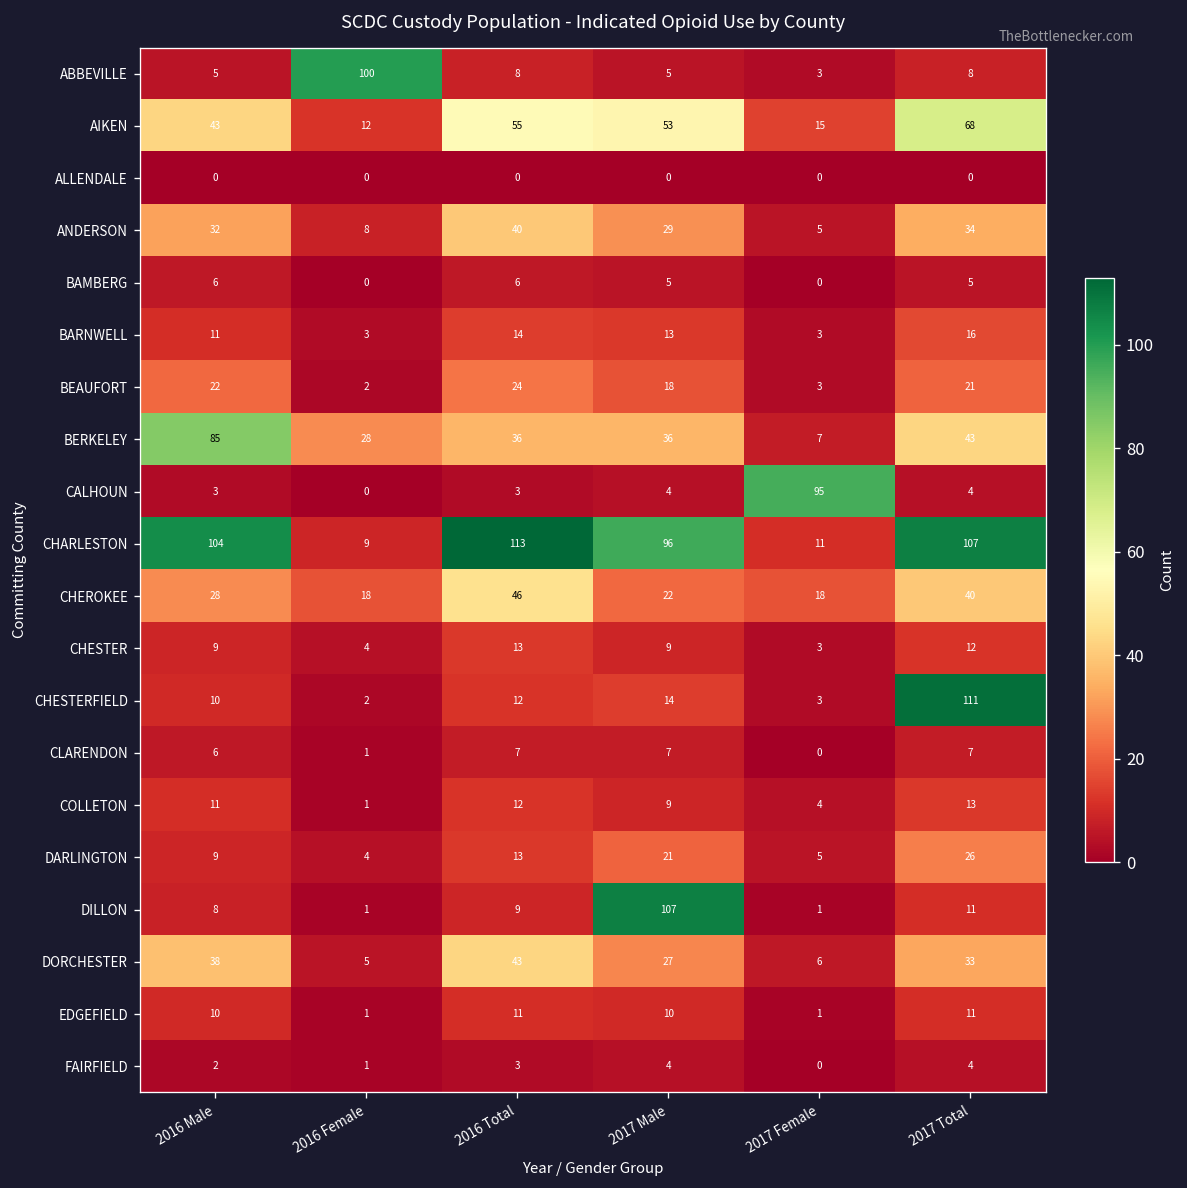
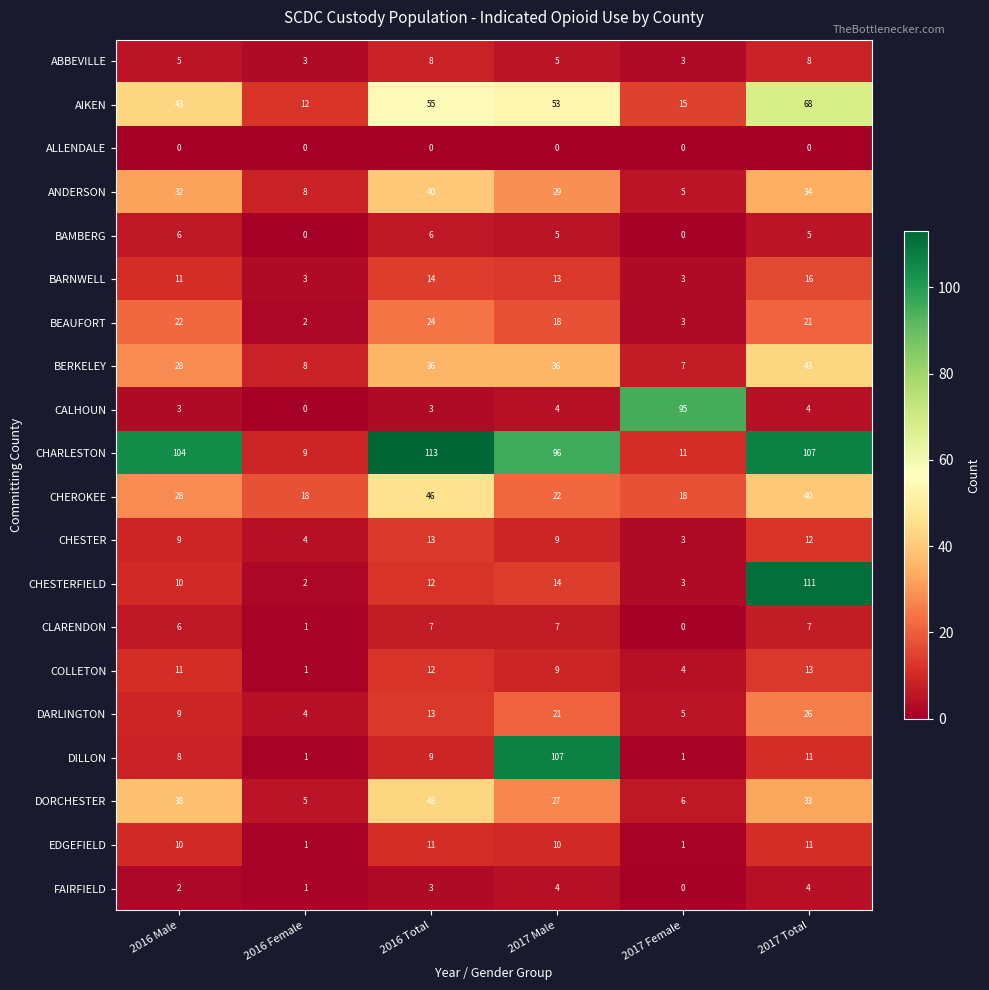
  {
    "ABBEVILLE": {
      "2016 Male": 5,
-     "2016 Female": 100,
+     "2016 Female": 3,
      "2016 Total": 8,
      "2017 Male": 5,
      "2017 Female": 3,
      "2017 Total": 8
    },
    "AIKEN": {
      "2016 Male": 43,
      "2016 Female": 12,
      "2016 Total": 55,
      "2017 Male": 53,
      "2017 Female": 15,
      "2017 Total": 68
    },
    "ALLENDALE": {
      "2016 Male": 0,
      "2016 Female": 0,
      "2016 Total": 0,
      "2017 Male": 0,
      "2017 Female": 0,
      "2017 Total": 0
    },
    "ANDERSON": {
      "2016 Male": 32,
      "2016 Female": 8,
      "2016 Total": 40,
      "2017 Male": 29,
      "2017 Female": 5,
      "2017 Total": 34
    },
    "BAMBERG": {
      "2016 Male": 6,
      "2016 Female": 0,
      "2016 Total": 6,
      "2017 Male": 5,
      "2017 Female": 0,
      "2017 Total": 5
    },
    "BARNWELL": {
      "2016 Male": 11,
      "2016 Female": 3,
      "2016 Total": 14,
      "2017 Male": 13,
      "2017 Female": 3,
      "2017 Total": 16
    },
    "BEAUFORT": {
      "2016 Male": 22,
      "2016 Female": 2,
      "2016 Total": 24,
      "2017 Male": 18,
      "2017 Female": 3,
      "2017 Total": 21
    },
    "BERKELEY": {
-     "2016 Male": 85,
-     "2016 Female": 28,
+     "2016 Male": 28,
+     "2016 Female": 8,
      "2016 Total": 36,
      "2017 Male": 36,
      "2017 Female": 7,
      "2017 Total": 43
    },
    "CALHOUN": {
      "2016 Male": 3,
      "2016 Female": 0,
      "2016 Total": 3,
      "2017 Male": 4,
      "2017 Female": 95,
      "2017 Total": 4
    },
    "CHARLESTON": {
      "2016 Male": 104,
      "2016 Female": 9,
      "2016 Total": 113,
      "2017 Male": 96,
      "2017 Female": 11,
      "2017 Total": 107
    },
    "CHEROKEE": {
      "2016 Male": 28,
      "2016 Female": 18,
      "2016 Total": 46,
      "2017 Male": 22,
      "2017 Female": 18,
      "2017 Total": 40
    },
    "CHESTER": {
      "2016 Male": 9,
      "2016 Female": 4,
      "2016 Total": 13,
      "2017 Male": 9,
      "2017 Female": 3,
      "2017 Total": 12
    },
    "CHESTERFIELD": {
      "2016 Male": 10,
      "2016 Female": 2,
      "2016 Total": 12,
      "2017 Male": 14,
      "2017 Female": 3,
      "2017 Total": 111
    },
    "CLARENDON": {
      "2016 Male": 6,
      "2016 Female": 1,
      "2016 Total": 7,
      "2017 Male": 7,
      "2017 Female": 0,
      "2017 Total": 7
    },
    "COLLETON": {
      "2016 Male": 11,
      "2016 Female": 1,
      "2016 Total": 12,
      "2017 Male": 9,
      "2017 Female": 4,
      "2017 Total": 13
    },
    "DARLINGTON": {
      "2016 Male": 9,
      "2016 Female": 4,
      "2016 Total": 13,
      "2017 Male": 21,
      "2017 Female": 5,
      "2017 Total": 26
    },
    "DILLON": {
      "2016 Male": 8,
      "2016 Female": 1,
      "2016 Total": 9,
      "2017 Male": 107,
      "2017 Female": 1,
      "2017 Total": 11
    },
    "DORCHESTER": {
      "2016 Male": 38,
      "2016 Female": 5,
      "2016 Total": 43,
      "2017 Male": 27,
      "2017 Female": 6,
      "2017 Total": 33
    },
    "EDGEFIELD": {
      "2016 Male": 10,
      "2016 Female": 1,
      "2016 Total": 11,
      "2017 Male": 10,
      "2017 Female": 1,
      "2017 Total": 11
    },
    "FAIRFIELD": {
      "2016 Male": 2,
      "2016 Female": 1,
      "2016 Total": 3,
      "2017 Male": 4,
      "2017 Female": 0,
      "2017 Total": 4
    }
  }
